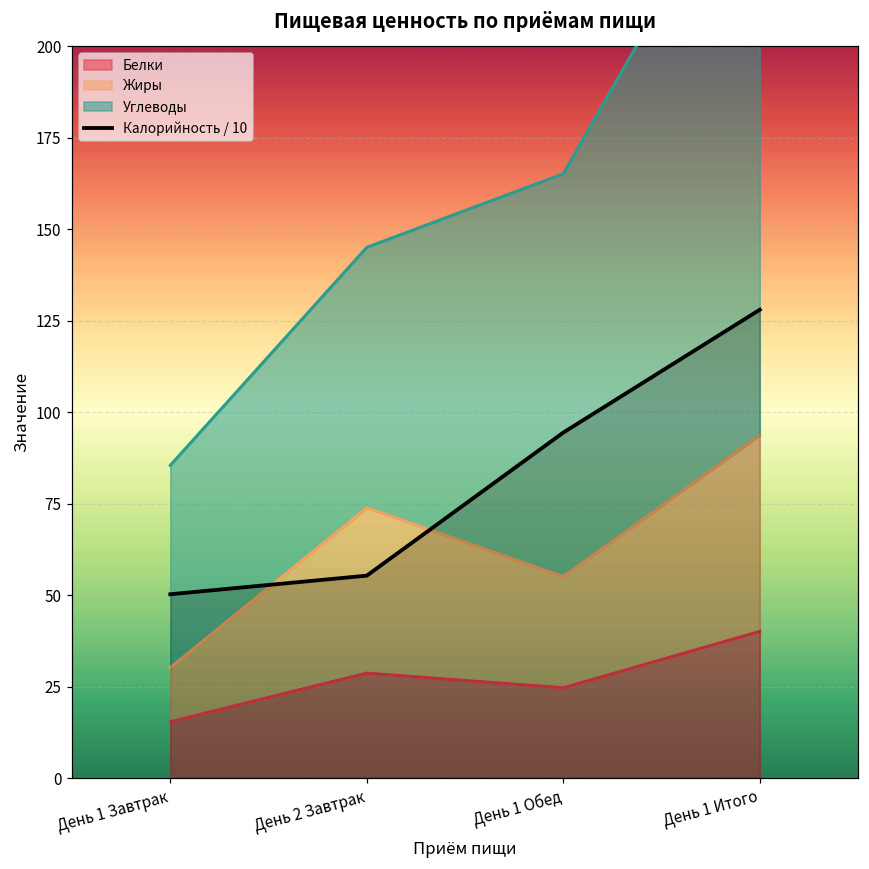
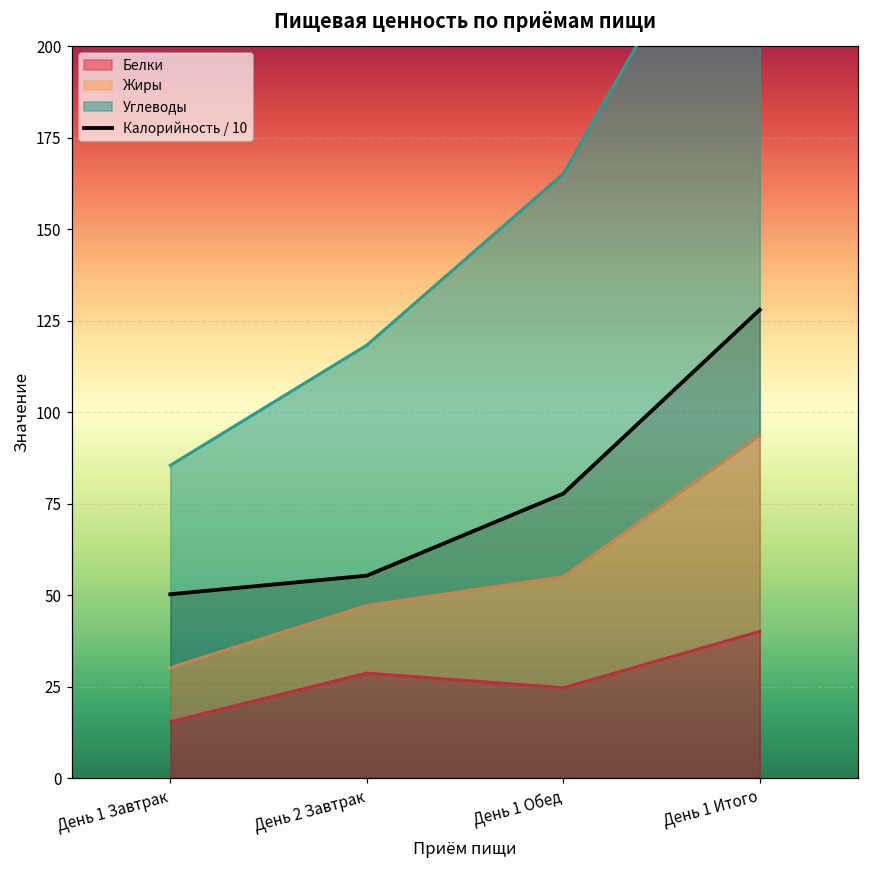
  {
    "Белки": {
      "День 1 Завтрак": 15,
      "День 2 Завтрак": 29,
      "День 1 Обед": 25,
      "День 1 Итого": 40
    },
    "Жиры": {
-     "День 2 Завтрак": 45
+     "День 2 Завтрак": 18
    },
    "Углеводы": {
      "День 2 Завтрак": 71
    },
    "Калорийность / 10": {
      "День 1 Завтрак": 50,
      "День 2 Завтрак": 55,
-     "День 1 Обед": 94,
+     "День 1 Обед": 78,
      "День 1 Итого": 128
    }
  }
